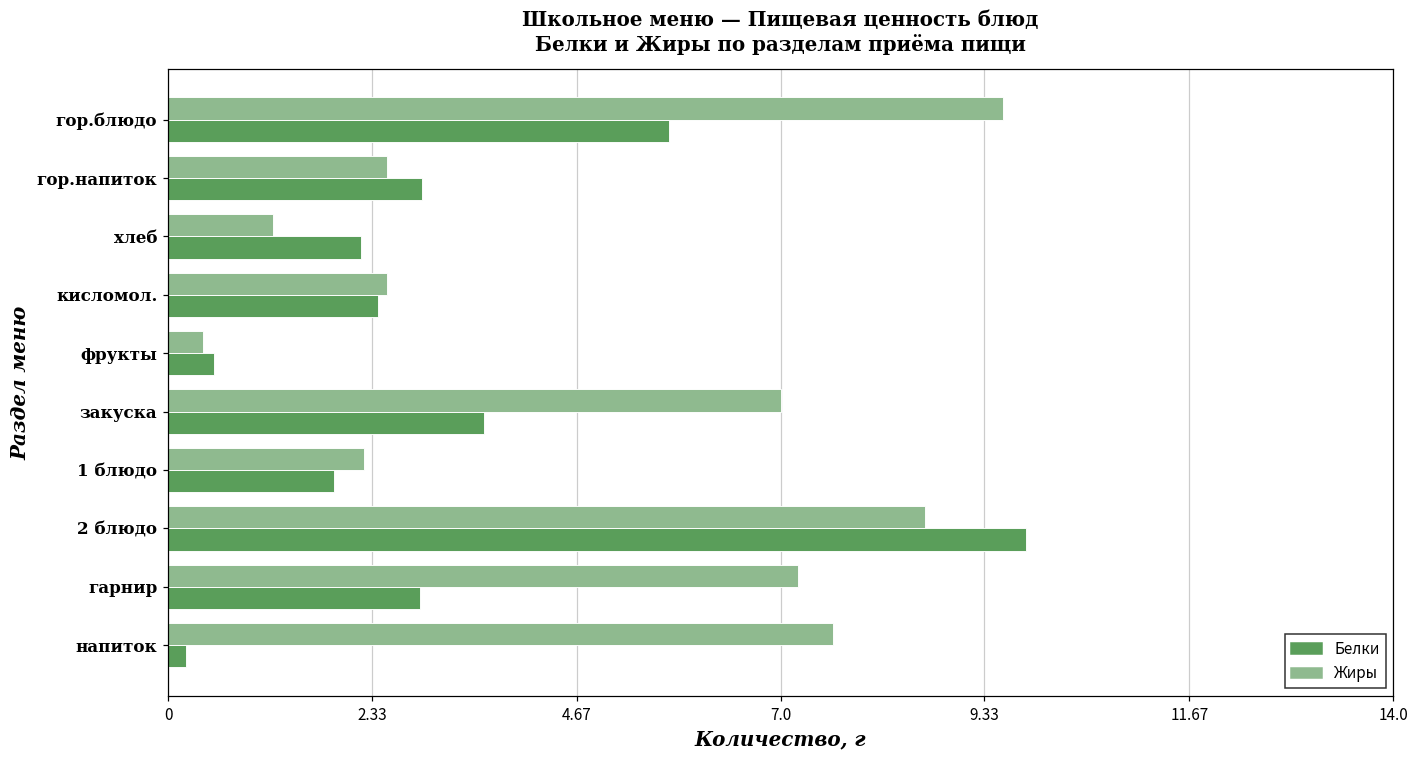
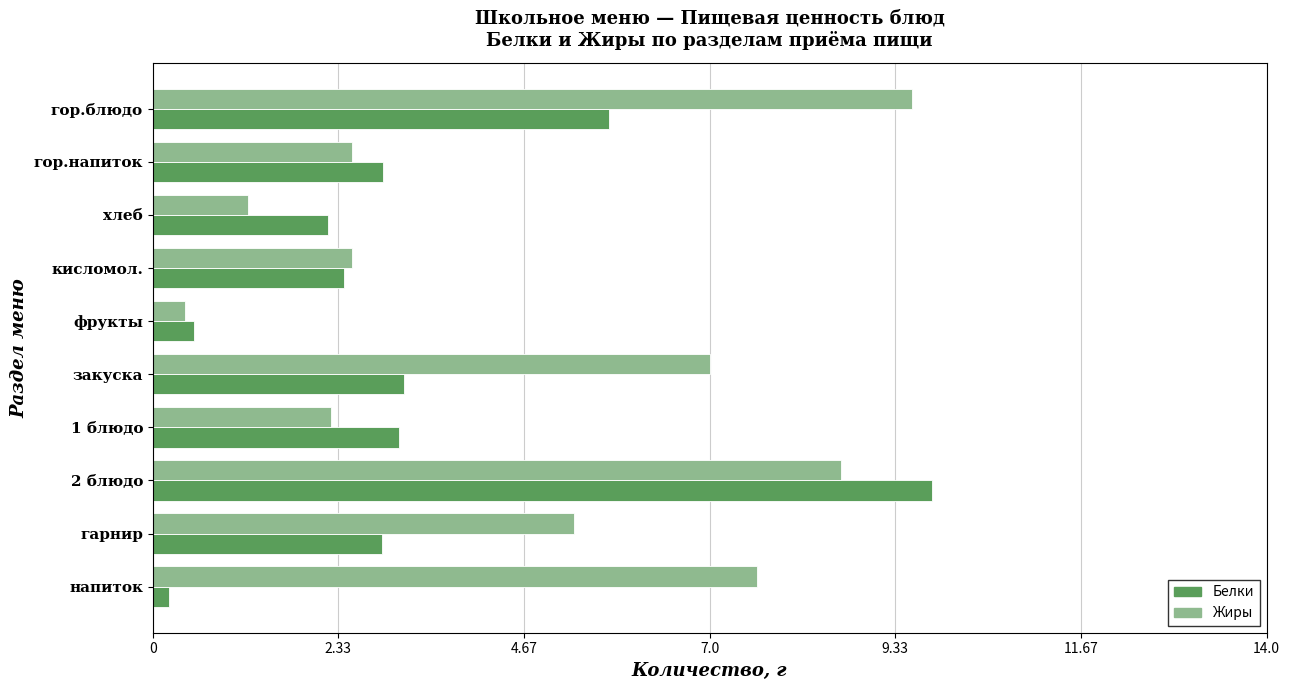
  {
    "Белки": {
      "гор.блюдо": 5.7,
      "гор.напиток": 2.9,
      "хлеб": 2.2,
      "кисломол.": 2.4,
      "фрукты": 0.5,
-     "закуска": 3.6,
-     "1 блюдо": 1.9,
+     "закуска": 3.2,
+     "1 блюдо": 3.1,
      "2 блюдо": 9.8,
      "гарнир": 2.9,
      "напиток": 0.2
    },
    "Жиры": {
      "гор.блюдо": 9.5,
      "гор.напиток": 2.5,
      "хлеб": 1.2,
      "кисломол.": 2.5,
      "фрукты": 0.4,
      "закуска": 7.0,
      "1 блюдо": 2.2,
      "2 блюдо": 8.7,
-     "гарнир": 7.2,
+     "гарнир": 5.3,
      "напиток": 7.6
    }
  }
